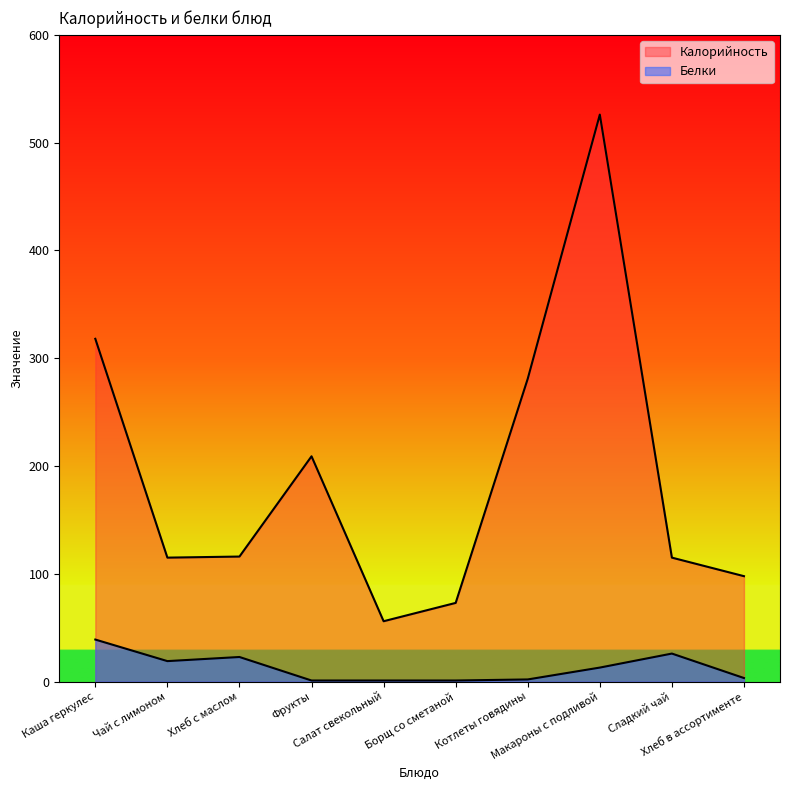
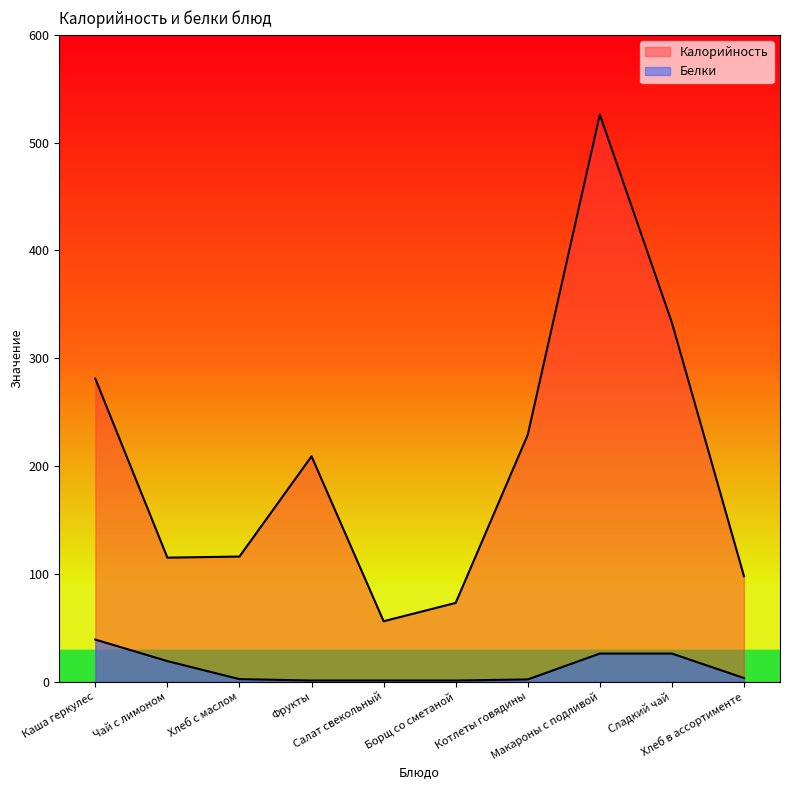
  {
    "Калорийность": {
-     "Каша геркулес": 318,
+     "Каша геркулес": 281,
      "Чай с лимоном": 115,
      "Хлеб с маслом": 116,
      "Фрукты": 209,
      "Салат свекольный": 56,
      "Борщ со сметаной": 73,
-     "Котлеты говядины": 281,
+     "Котлеты говядины": 229,
      "Макароны с подливой": 526,
-     "Сладкий чай": 115,
+     "Сладкий чай": 333,
      "Хлеб в ассортименте": 98
    },
    "Белки": {
      "Каша геркулес": 39,
      "Чай с лимоном": 19,
-     "Хлеб с маслом": 23,
+     "Хлеб с маслом": 2,
      "Фрукты": 1,
      "Салат свекольный": 1,
      "Борщ со сметаной": 1,
      "Котлеты говядины": 2,
-     "Макароны с подливой": 13,
+     "Макароны с подливой": 26,
      "Сладкий чай": 26,
      "Хлеб в ассортименте": 3
    }
  }
